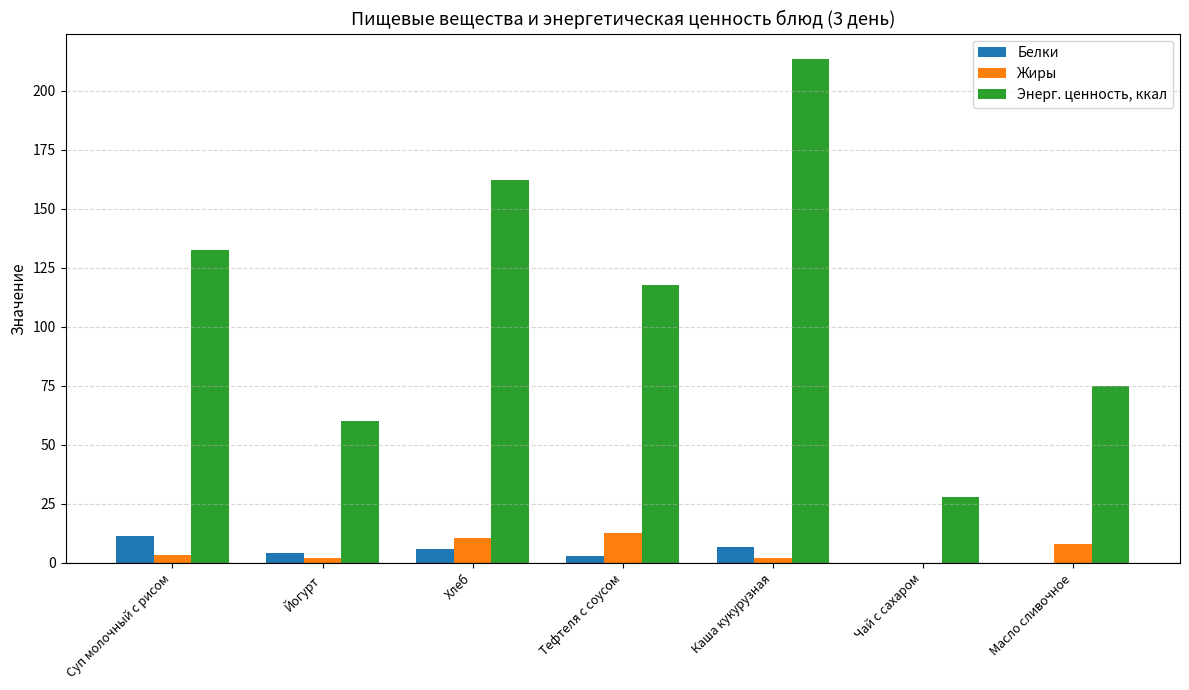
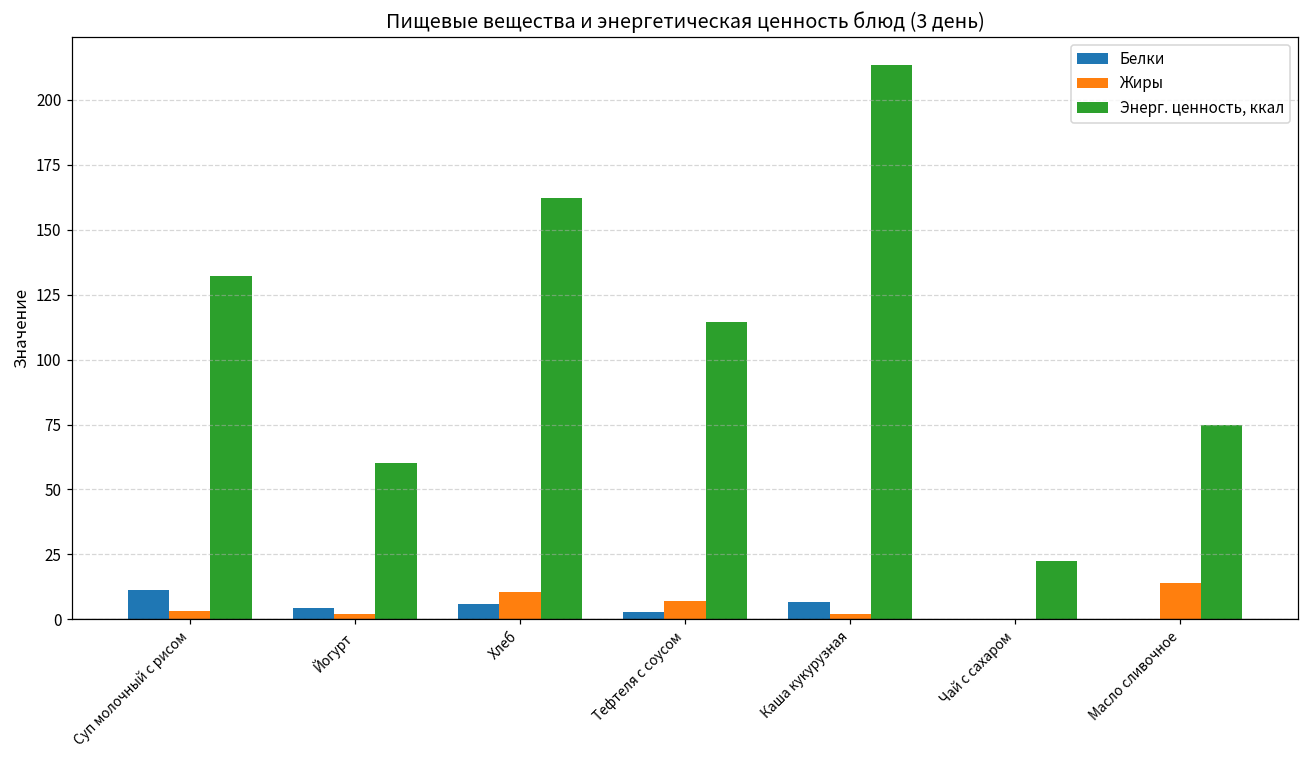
  {
    "Белки": {
      "Суп молочный с рисом": 11,
      "Йогурт": 4,
      "Хлеб": 6,
      "Тефтеля с соусом": 3,
      "Каша кукурузная": 7,
      "Чай с сахаром": 0
    },
    "Жиры": {
      "Суп молочный с рисом": 3,
      "Йогурт": 2,
      "Хлеб": 11,
-     "Тефтеля с соусом": 13,
+     "Тефтеля с соусом": 7,
      "Каша кукурузная": 2,
      "Чай с сахаром": 0,
-     "Масло сливочное": 8
+     "Масло сливочное": 14
    },
    "Энерг. ценность, ккал": {
      "Суп молочный с рисом": 132,
      "Йогурт": 60,
      "Хлеб": 162,
-     "Тефтеля с соусом": 118,
+     "Тефтеля с соусом": 114,
      "Каша кукурузная": 214,
-     "Чай с сахаром": 28,
+     "Чай с сахаром": 22,
      "Масло сливочное": 75
    }
  }
